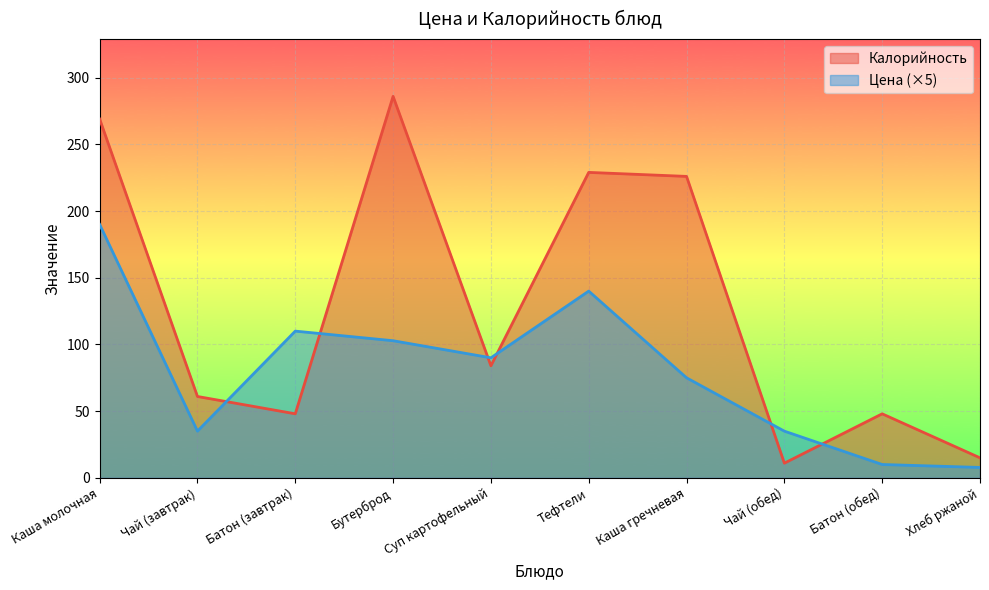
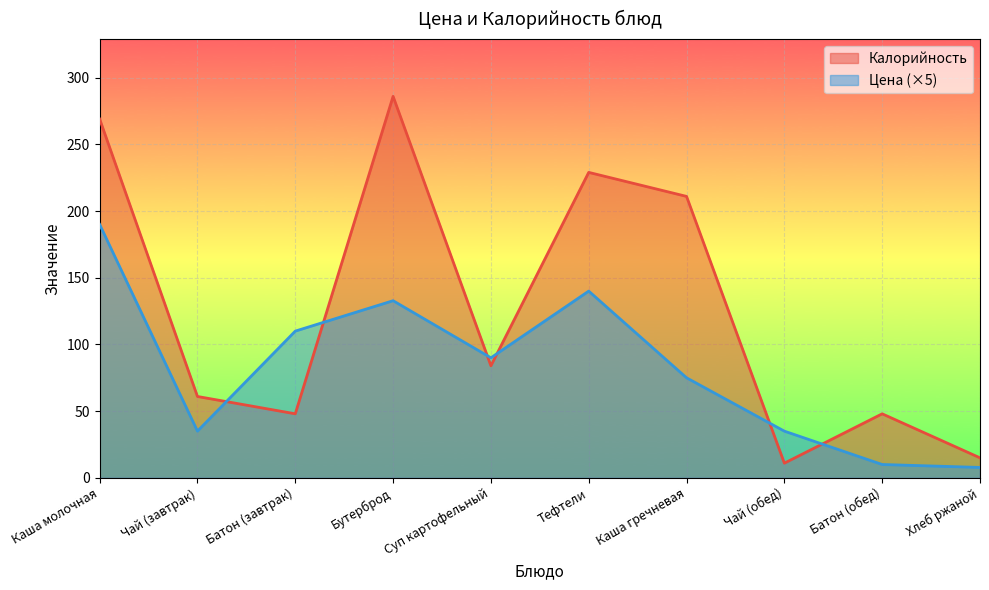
  {
    "Калорийность": {
      "Каша молочная": 269,
      "Чай (завтрак)": 61,
      "Батон (завтрак)": 48,
      "Бутерброд": 286,
      "Суп картофельный": 84,
      "Тефтели": 229,
-     "Каша гречневая": 226,
+     "Каша гречневая": 211,
      "Чай (обед)": 11,
      "Батон (обед)": 48,
      "Хлеб ржаной": 15
    },
    "Цена (×5)": {
      "Каша молочная": 190,
      "Чай (завтрак)": 35,
      "Батон (завтрак)": 110,
-     "Бутерброд": 103,
+     "Бутерброд": 133,
      "Суп картофельный": 90,
      "Тефтели": 140,
      "Каша гречневая": 75,
      "Чай (обед)": 35,
      "Батон (обед)": 10,
      "Хлеб ржаной": 8
    }
  }
